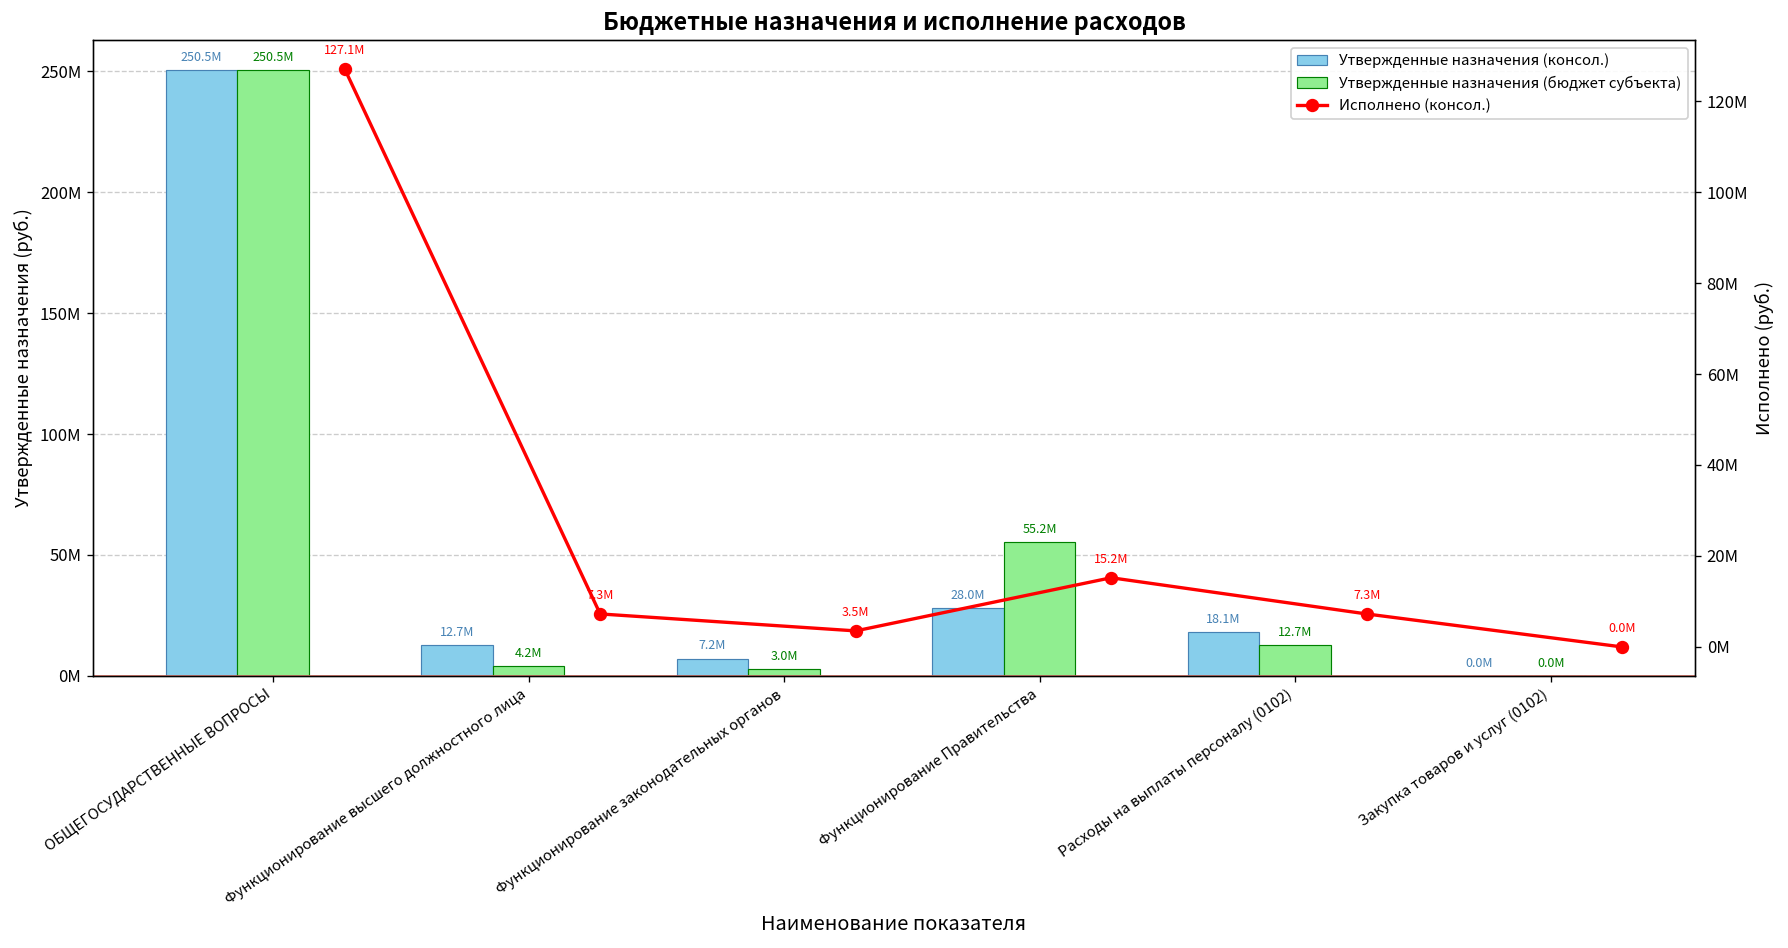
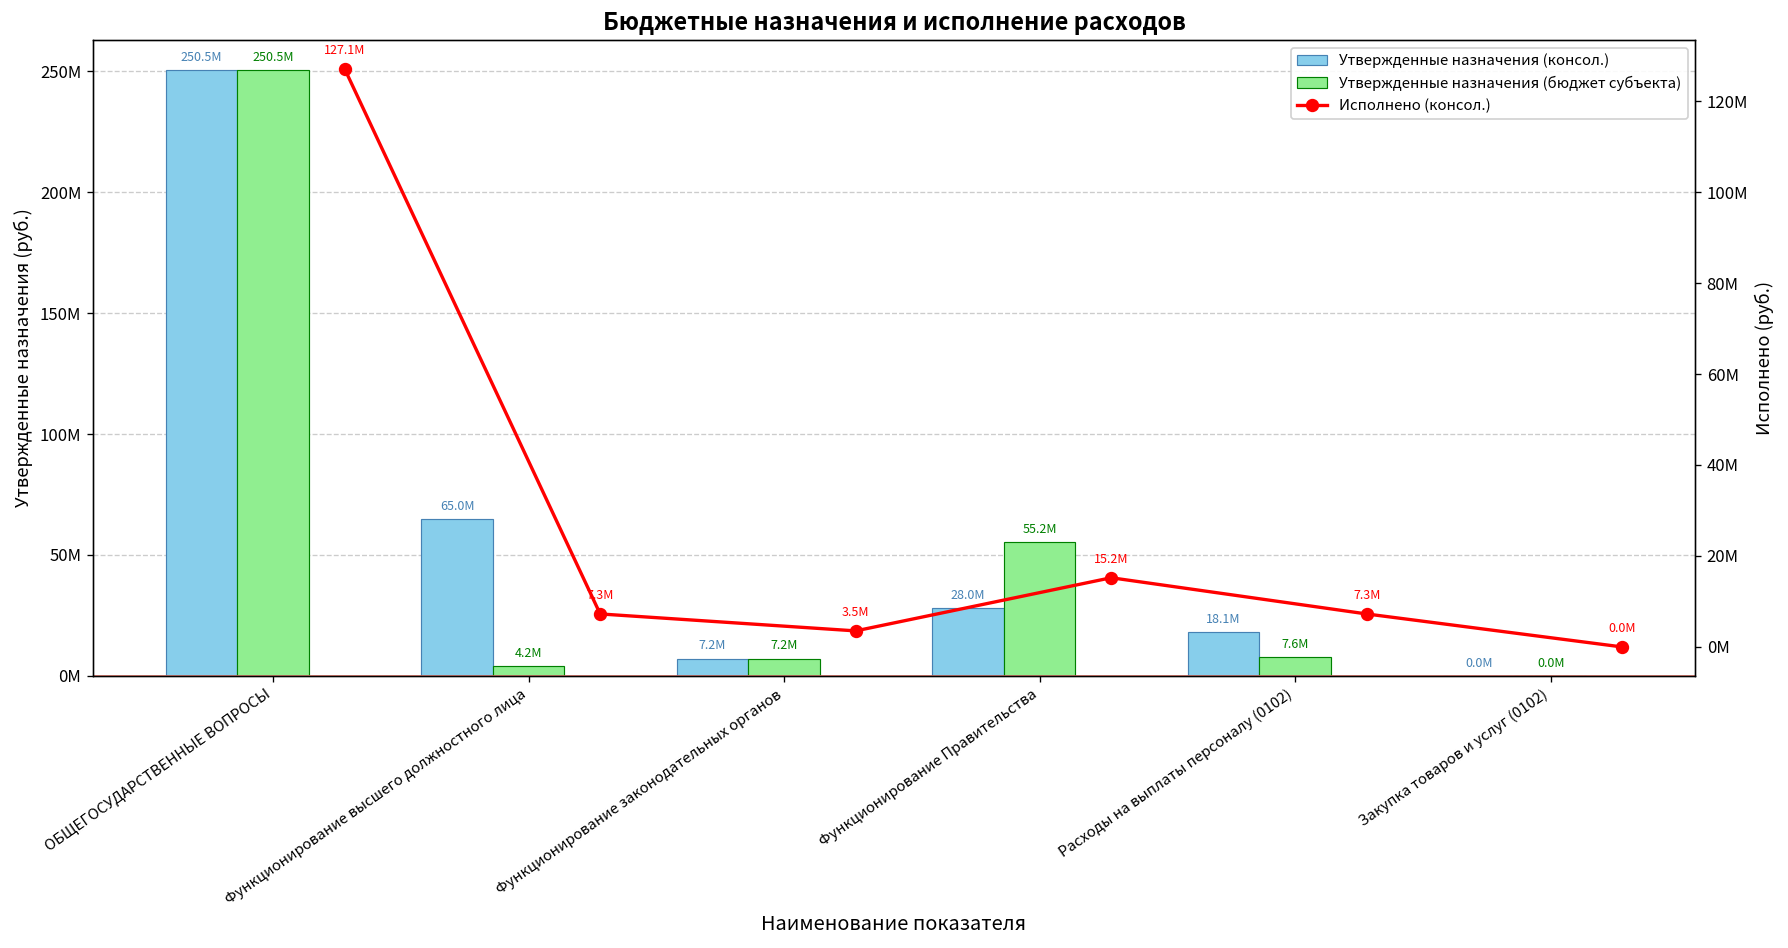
  {
    "Утвержденные назначения (консол.)": {
      "ОБЩЕГОСУДАРСТВЕННЫЕ ВОПРОСЫ": "250.5M",
-     "Функционирование высшего должностного лица": "12.7M",
+     "Функционирование высшего должностного лица": "65.0M",
      "Функционирование законодательных органов": "7.2M",
      "Функционирование Правительства": "28.0M",
      "Расходы на выплаты персоналу (0102)": "18.1M"
    },
    "Утвержденные назначения (бюджет субъекта)": {
      "ОБЩЕГОСУДАРСТВЕННЫЕ ВОПРОСЫ": "250.5M",
      "Функционирование высшего должностного лица": "4.2M",
-     "Функционирование законодательных органов": "3.0M",
+     "Функционирование законодательных органов": "7.2M",
      "Функционирование Правительства": "55.2M",
-     "Расходы на выплаты персоналу (0102)": "12.7M"
+     "Расходы на выплаты персоналу (0102)": "7.6M"
    }
  }
